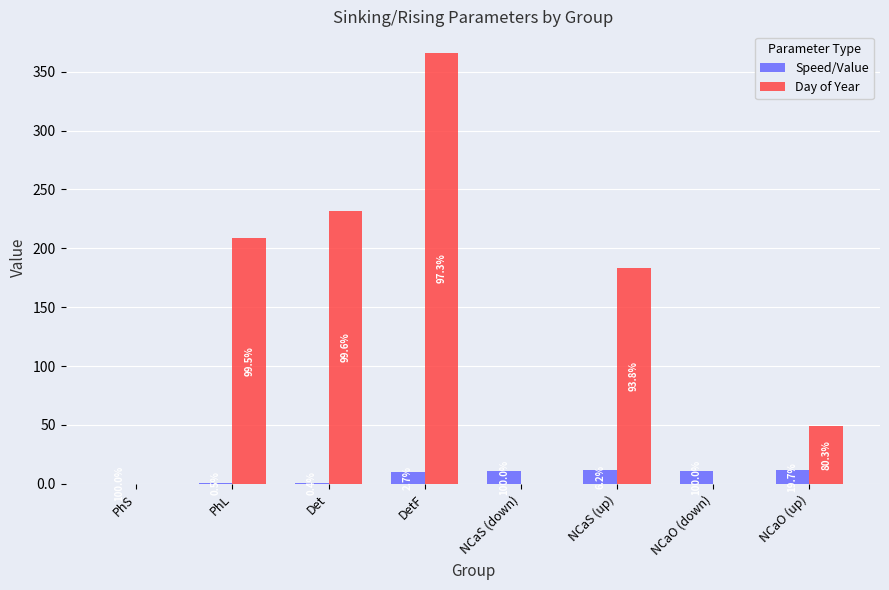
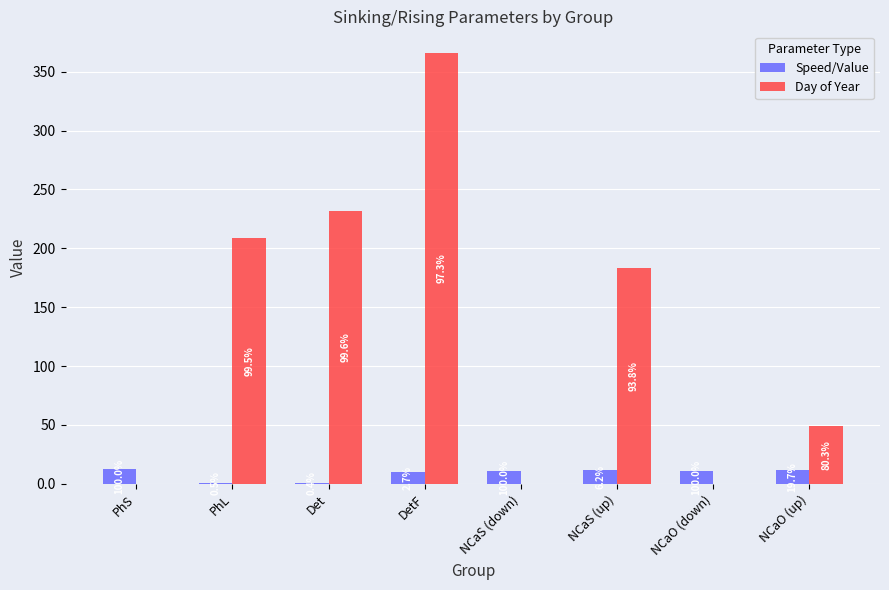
  {
    "Speed/Value": {
-     "PhS": 0,
+     "PhS": 12,
      "DetF": 10,
      "NCaS (down)": 11,
      "NCaS (up)": 12,
      "NCaO (down)": 11,
      "NCaO (up)": 12
    },
    "Day of Year": {
      "PhS": 0,
      "NCaS (down)": 0,
      "NCaO (down)": 0
    }
  }
